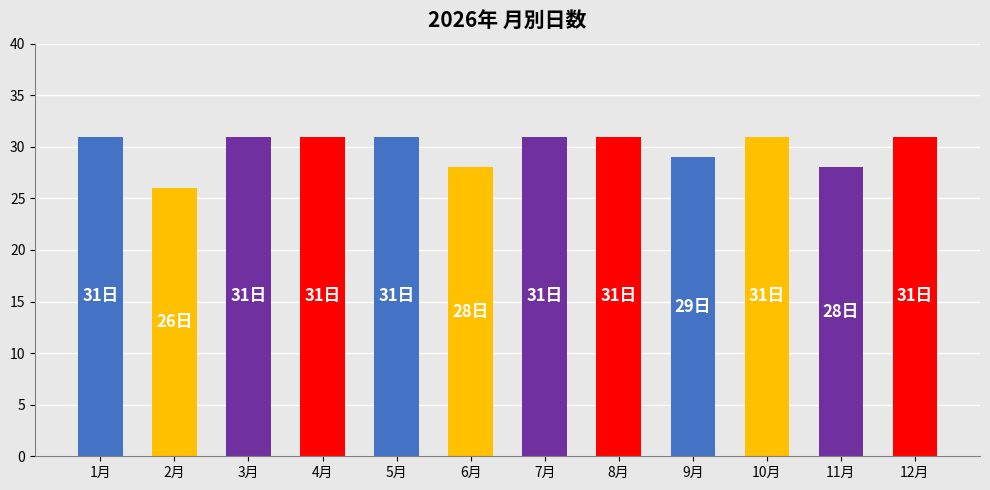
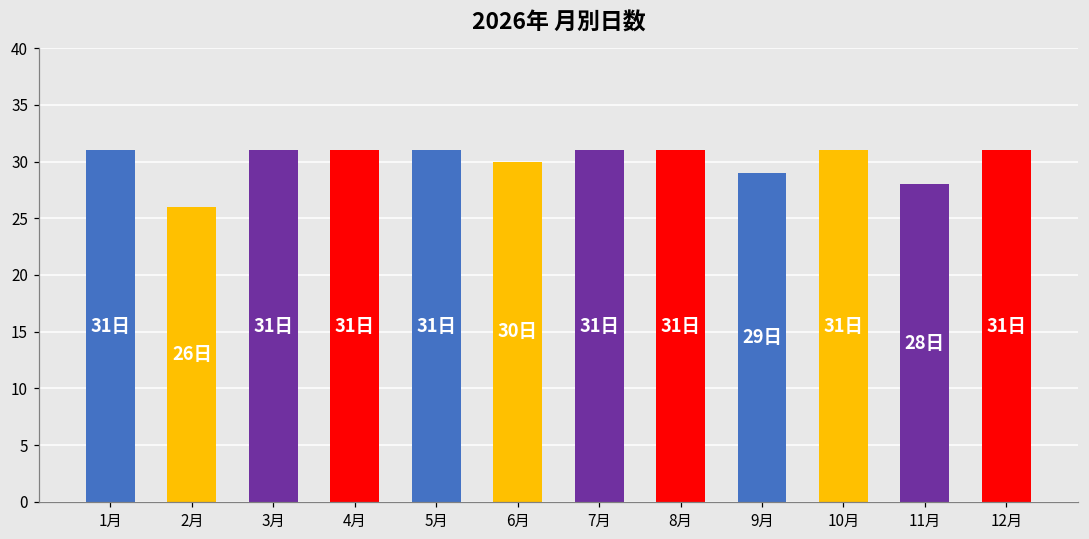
  {
    "1月": "31日",
    "2月": "26日",
    "3月": "31日",
    "4月": "31日",
    "5月": "31日",
-   "6月": "28日",
+   "6月": "30日",
    "7月": "31日",
    "8月": "31日",
    "9月": "29日",
    "10月": "31日",
    "11月": "28日",
    "12月": "31日"
  }
